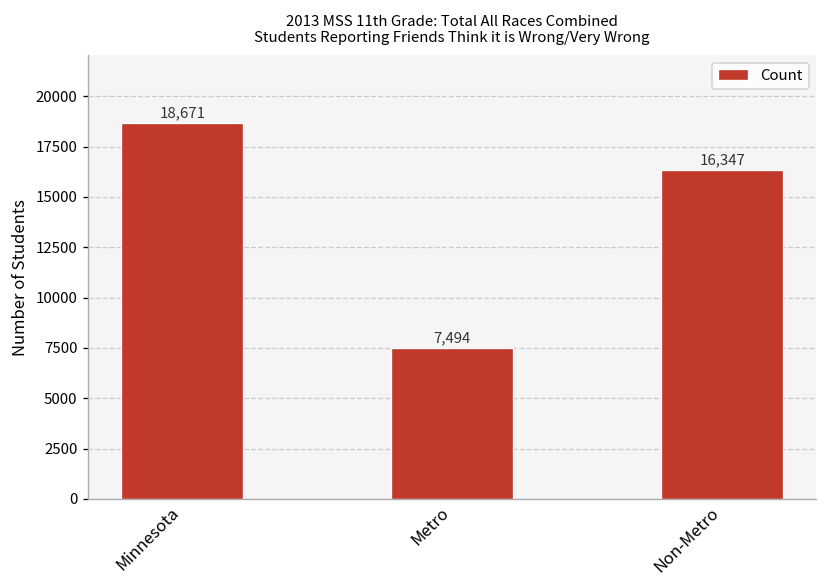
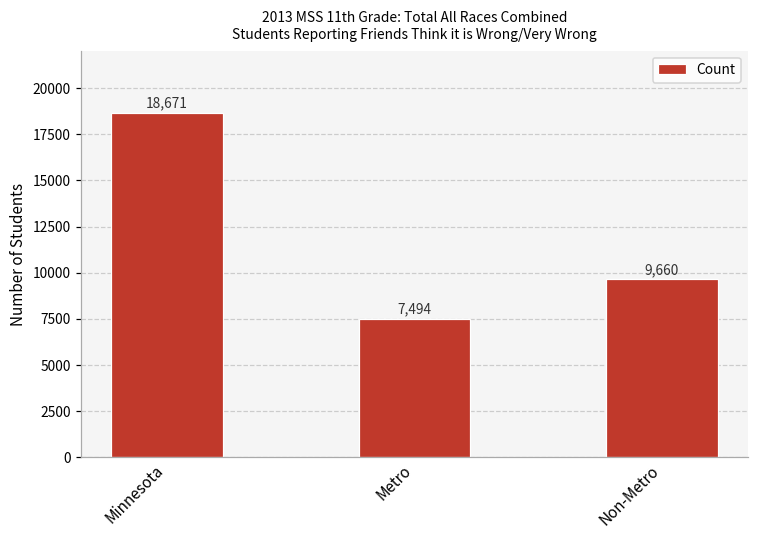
  {
    "Minnesota": "18,671",
-   "Non-Metro": "16,347"
+   "Non-Metro": "9,660"
  }
